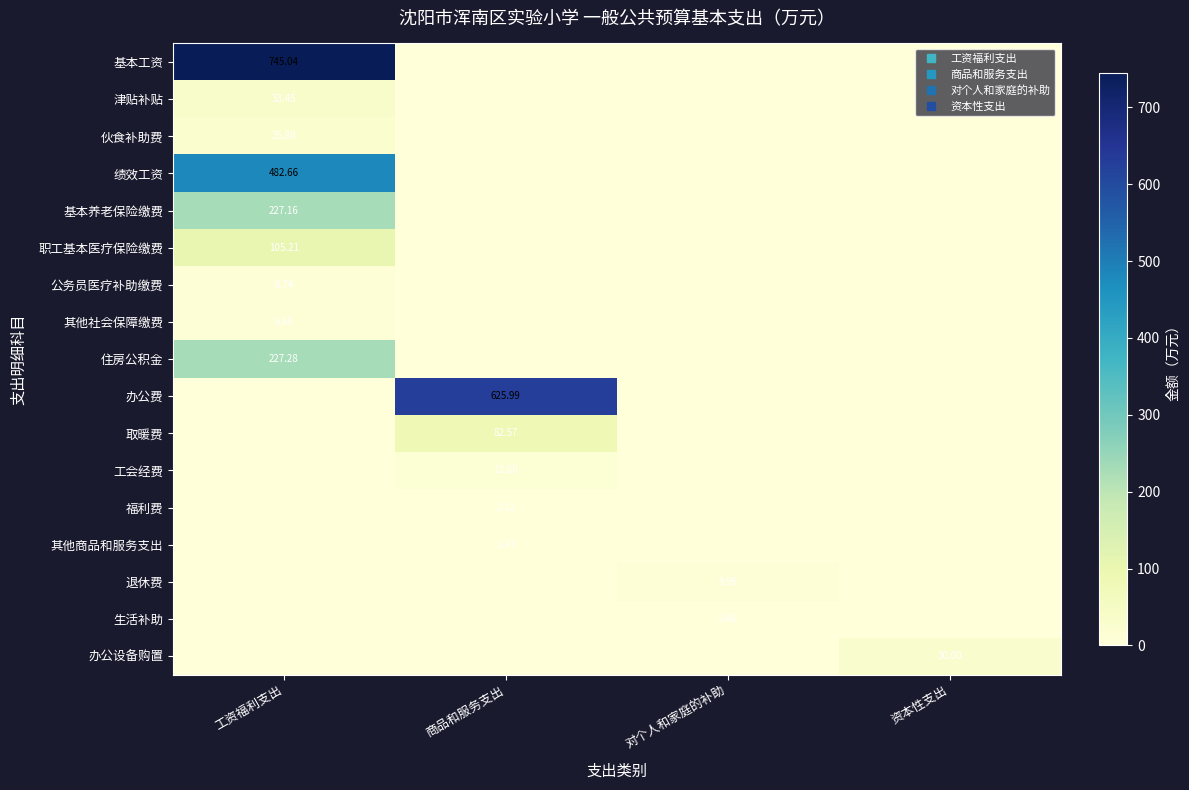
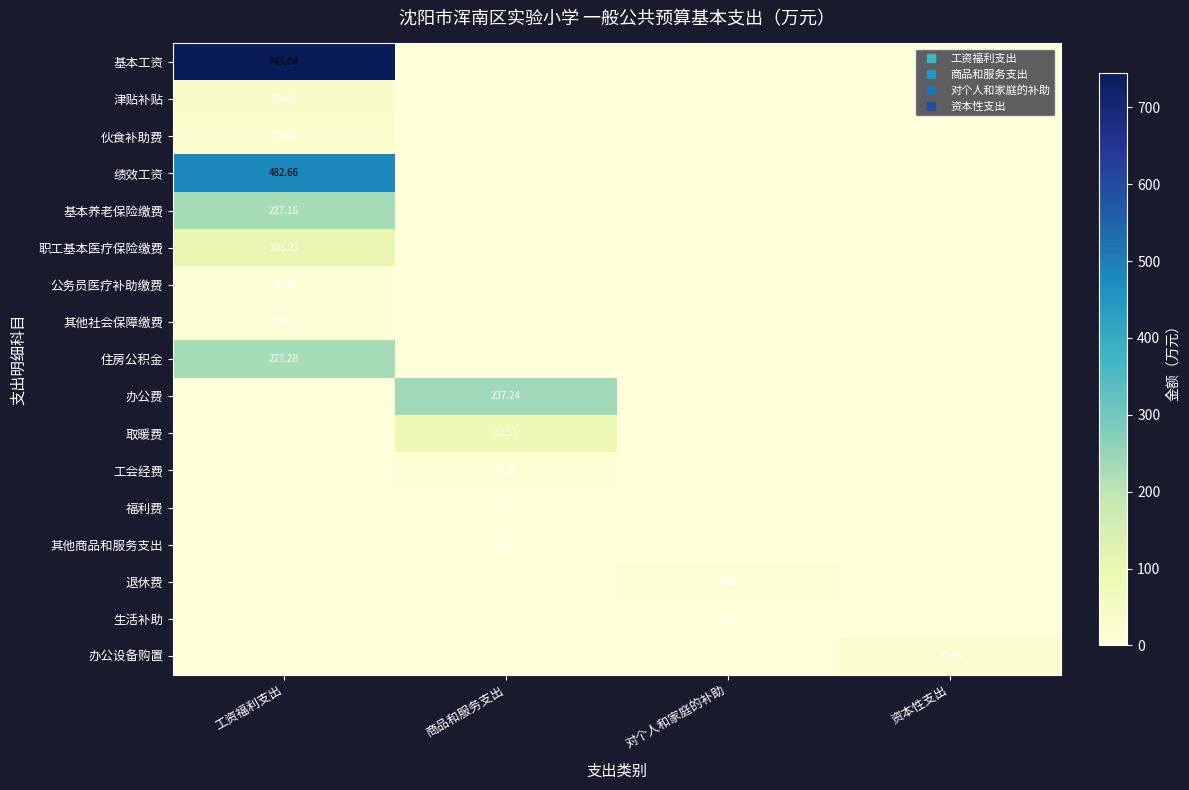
  {
    "基本工资": {
      "工资福利支出": 745.04
    },
    "津贴补贴": {
      "工资福利支出": 33.45
    },
    "伙食补助费": {
      "工资福利支出": 25.80
    },
    "绩效工资": {
      "工资福利支出": 482.66
    },
    "基本养老保险缴费": {
      "工资福利支出": 227.16
    },
    "职工基本医疗保险缴费": {
      "工资福利支出": 105.21
    },
    "住房公积金": {
      "工资福利支出": 227.28
    },
    "办公费": {
-     "商品和服务支出": 625.99
+     "商品和服务支出": 237.24
    },
    "取暖费": {
      "商品和服务支出": 82.57
    },
    "办公设备购置": {
      "资本性支出": 30.00
    }
  }
